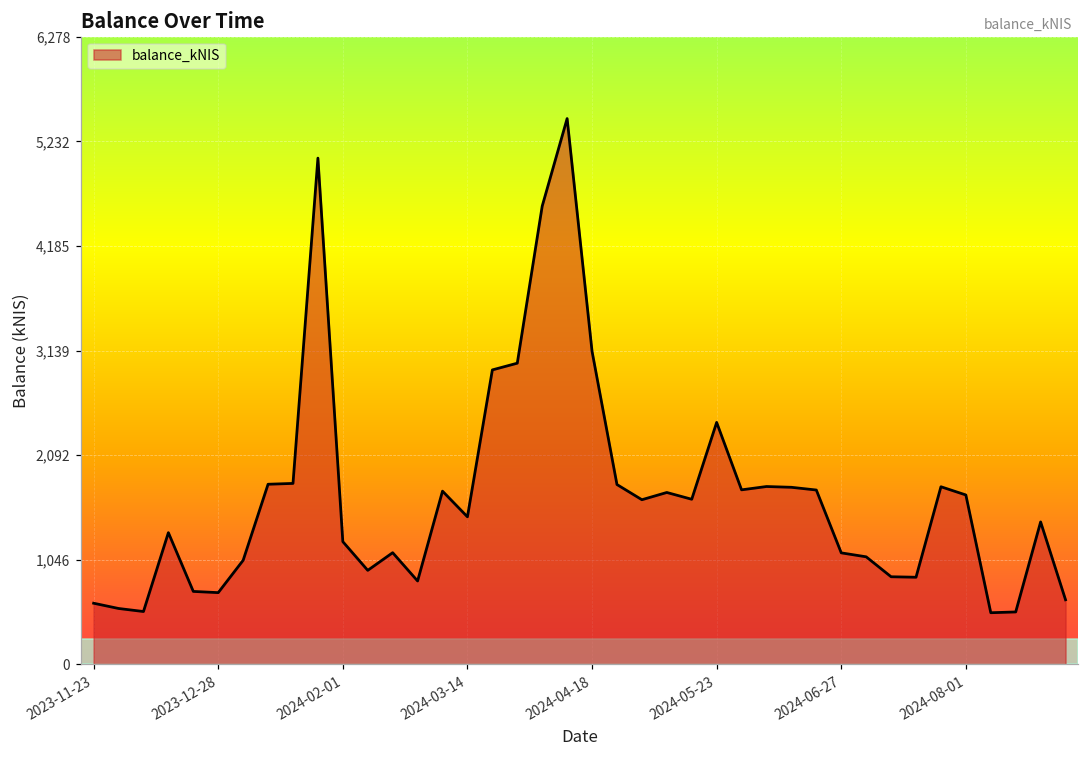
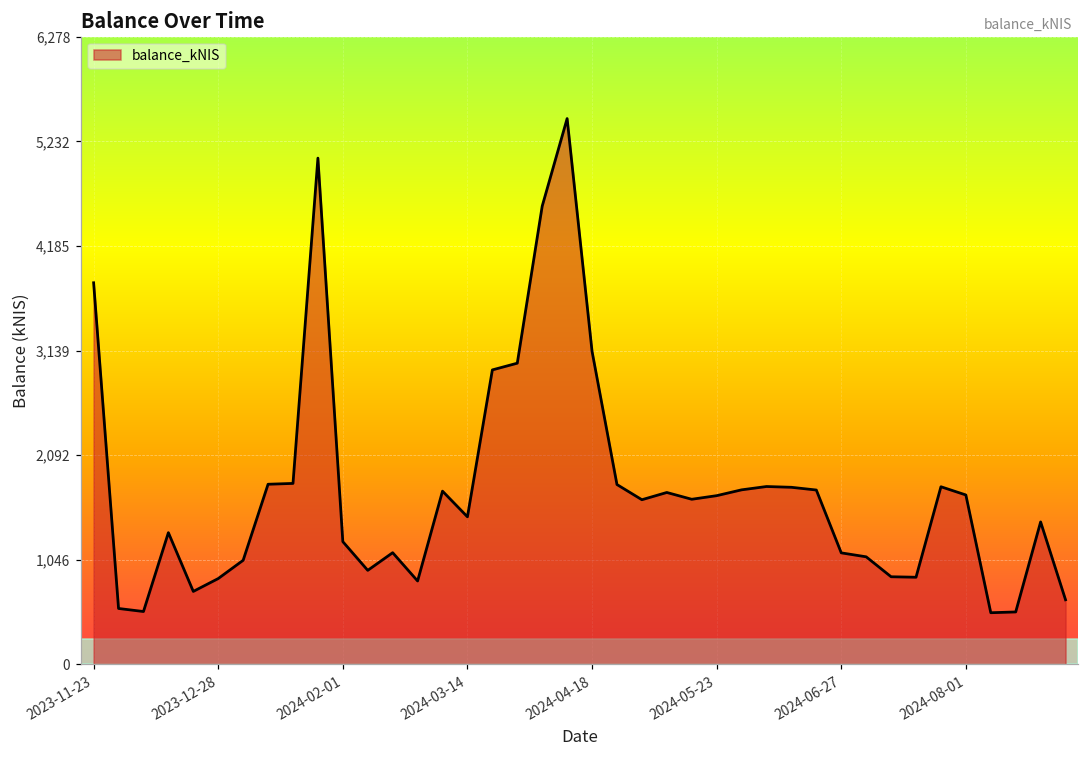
  {
-   "2023-11-23": "600",
-   "2023-12-28": "700",
+   "2023-11-23": "3,800",
+   "2023-12-28": "900",
    "2024-02-01": "1,200",
    "2024-03-14": "1,500",
    "2024-04-18": "3,100",
-   "2024-05-23": "2,400",
+   "2024-05-23": "1,700",
    "2024-06-27": "1,100",
    "2024-08-01": "1,700"
  }
